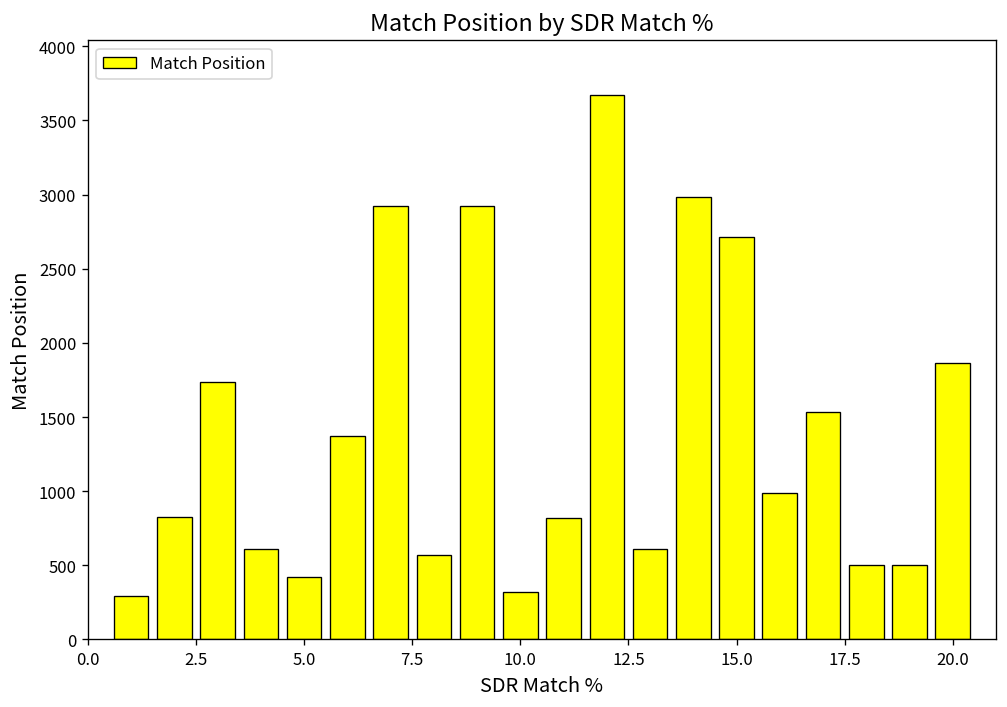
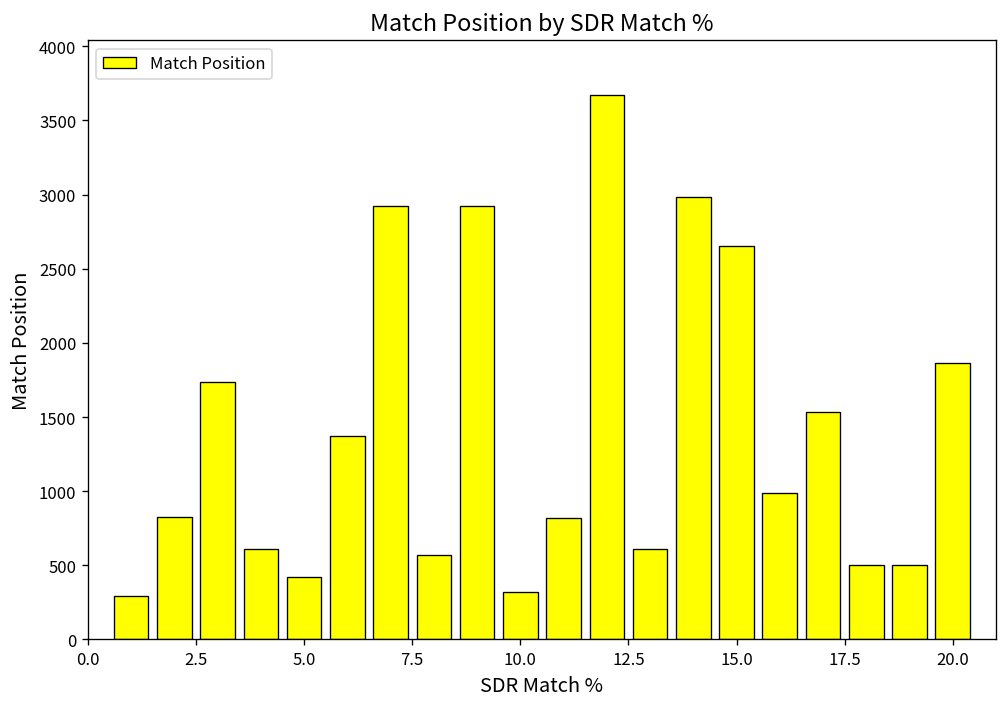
  {
    "5.0": 420,
    "10.0": 320,
-   "15.0": 2720,
+   "15.0": 2650,
    "20.0": 1860
  }
